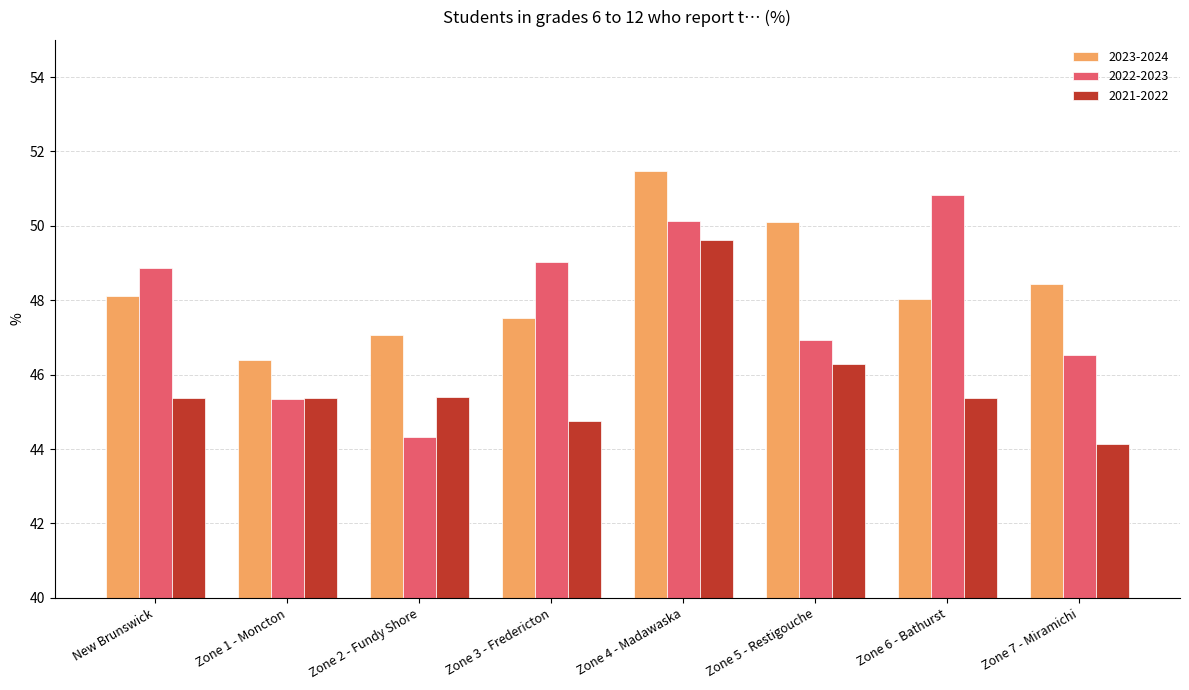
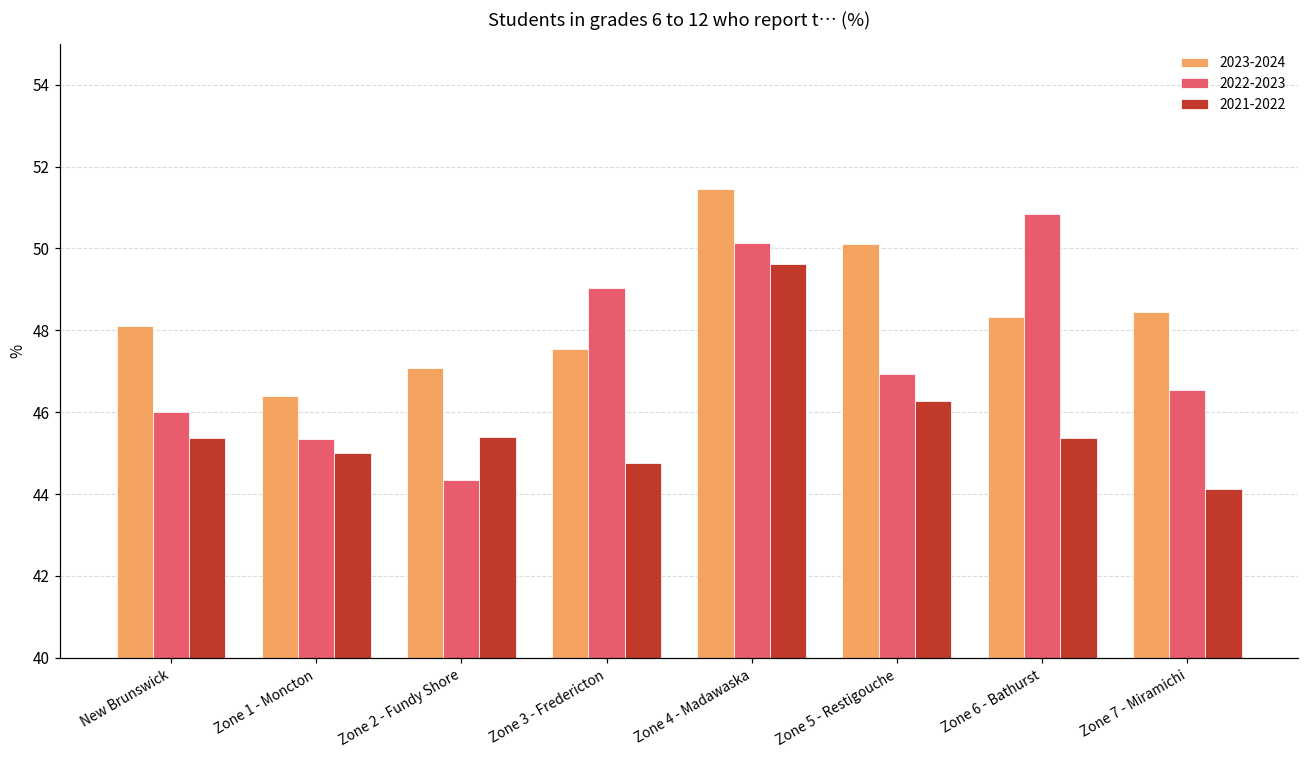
  {
    "2023-2024": {
      "New Brunswick": 48.1,
      "Zone 1 - Moncton": 46.4,
      "Zone 2 - Fundy Shore": 47.1,
      "Zone 3 - Fredericton": 47.5,
      "Zone 4 - Madawaska": 51.5,
      "Zone 5 - Restigouche": 50.1,
-     "Zone 6 - Bathurst": 48.0,
+     "Zone 6 - Bathurst": 48.3,
      "Zone 7 - Miramichi": 48.4
    },
    "2022-2023": {
-     "New Brunswick": 48.9,
+     "New Brunswick": 46.0,
      "Zone 1 - Moncton": 45.3,
      "Zone 2 - Fundy Shore": 44.3,
      "Zone 3 - Fredericton": 49.0,
      "Zone 4 - Madawaska": 50.1,
      "Zone 5 - Restigouche": 46.9,
      "Zone 6 - Bathurst": 50.8,
      "Zone 7 - Miramichi": 46.5
    },
    "2021-2022": {
      "New Brunswick": 45.4,
-     "Zone 1 - Moncton": 45.4,
+     "Zone 1 - Moncton": 45.0,
      "Zone 2 - Fundy Shore": 45.4,
      "Zone 3 - Fredericton": 44.8,
      "Zone 4 - Madawaska": 49.6,
      "Zone 5 - Restigouche": 46.3,
      "Zone 6 - Bathurst": 45.4,
      "Zone 7 - Miramichi": 44.1
    }
  }
